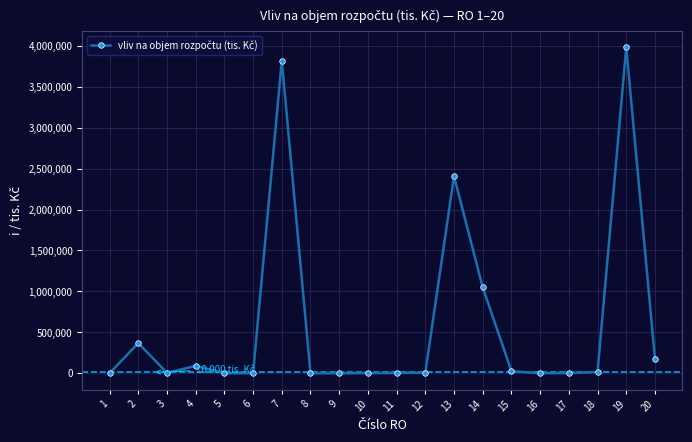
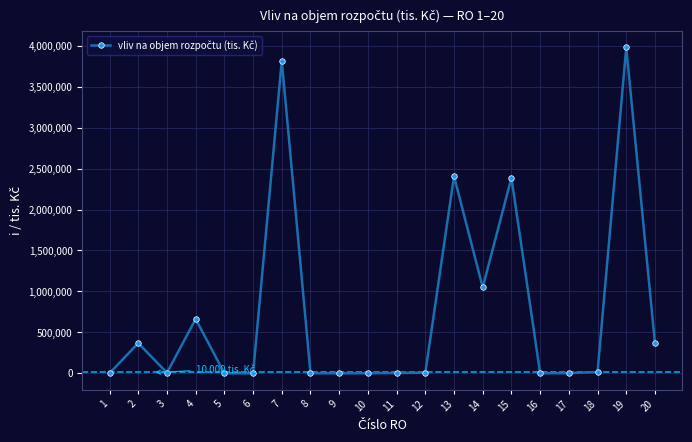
  {
    "1": "0",
    "2": "400,000",
-   "4": "100,000",
+   "4": "700,000",
    "7": "3,800,000",
    "8": "0",
    "9": "0",
    "10": "0",
    "11": "0",
    "12": "0",
    "13": "2,400,000",
    "14": "1,000,000",
-   "15": "0",
+   "15": "2,400,000",
    "16": "0",
    "17": "0",
    "18": "0",
    "19": "4,000,000",
-   "20": "200,000"
+   "20": "400,000"
  }
